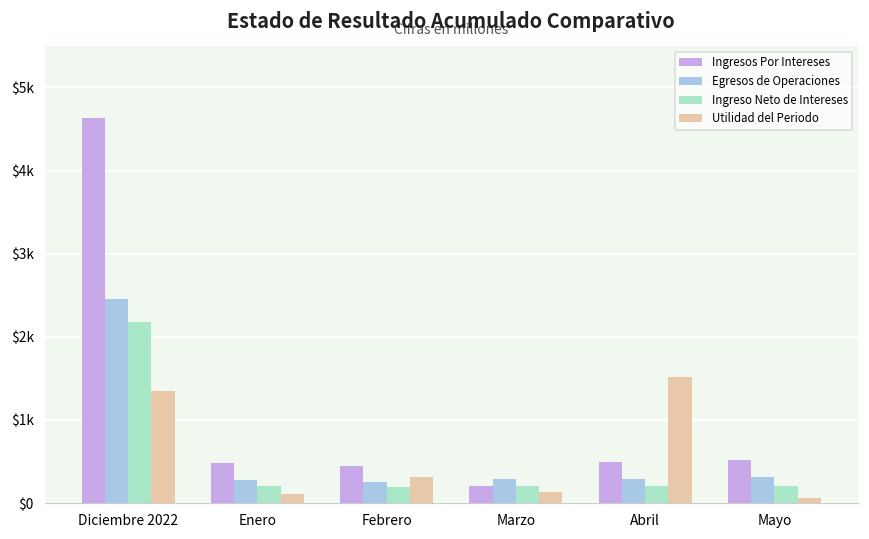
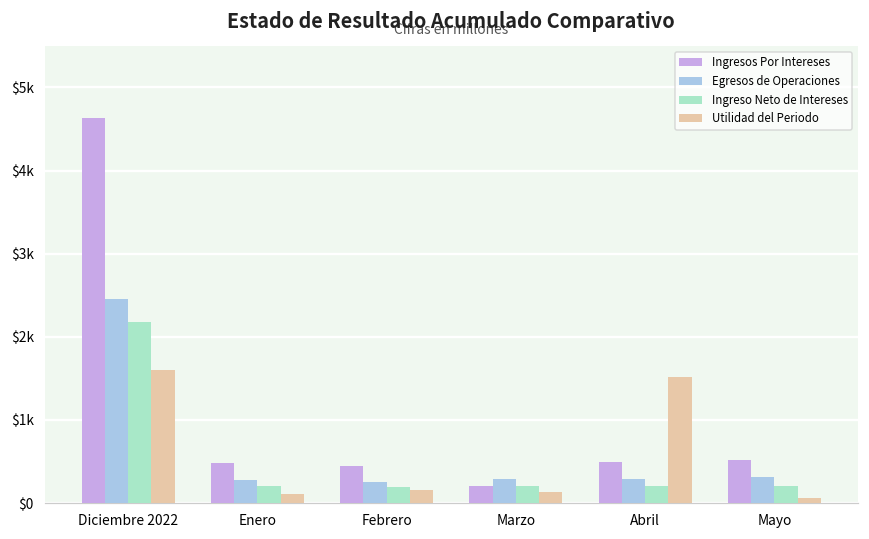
  {
    "Utilidad del Periodo": {
-     "Diciembre 2022": "$1300",
+     "Diciembre 2022": "$1600",
      "Enero": "$100",
-     "Febrero": "$300",
+     "Febrero": "$200",
      "Marzo": "$100",
      "Abril": "$1500",
      "Mayo": "$100"
    }
  }
